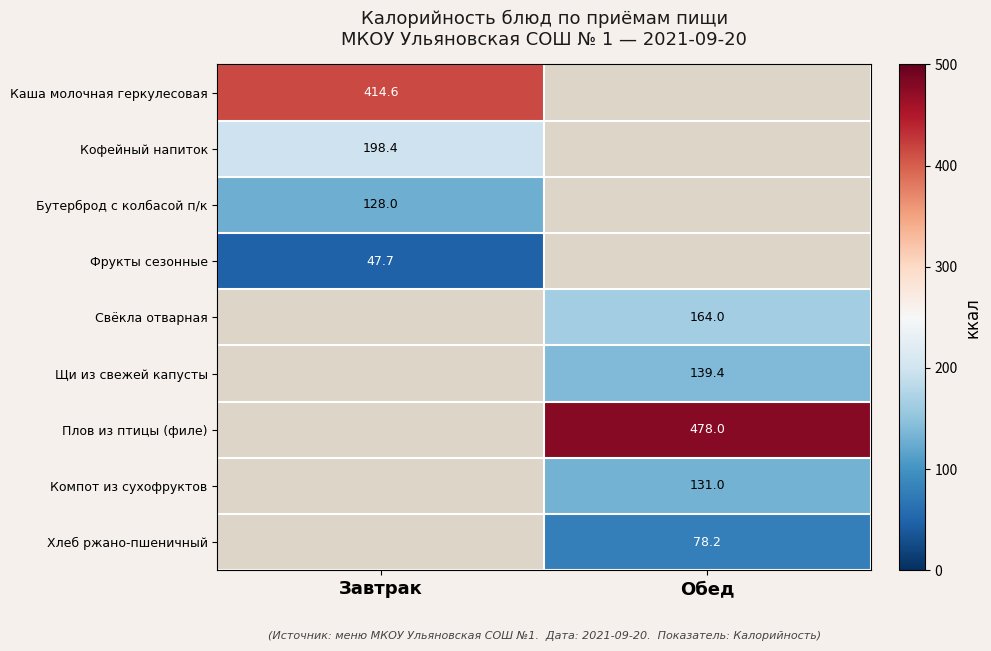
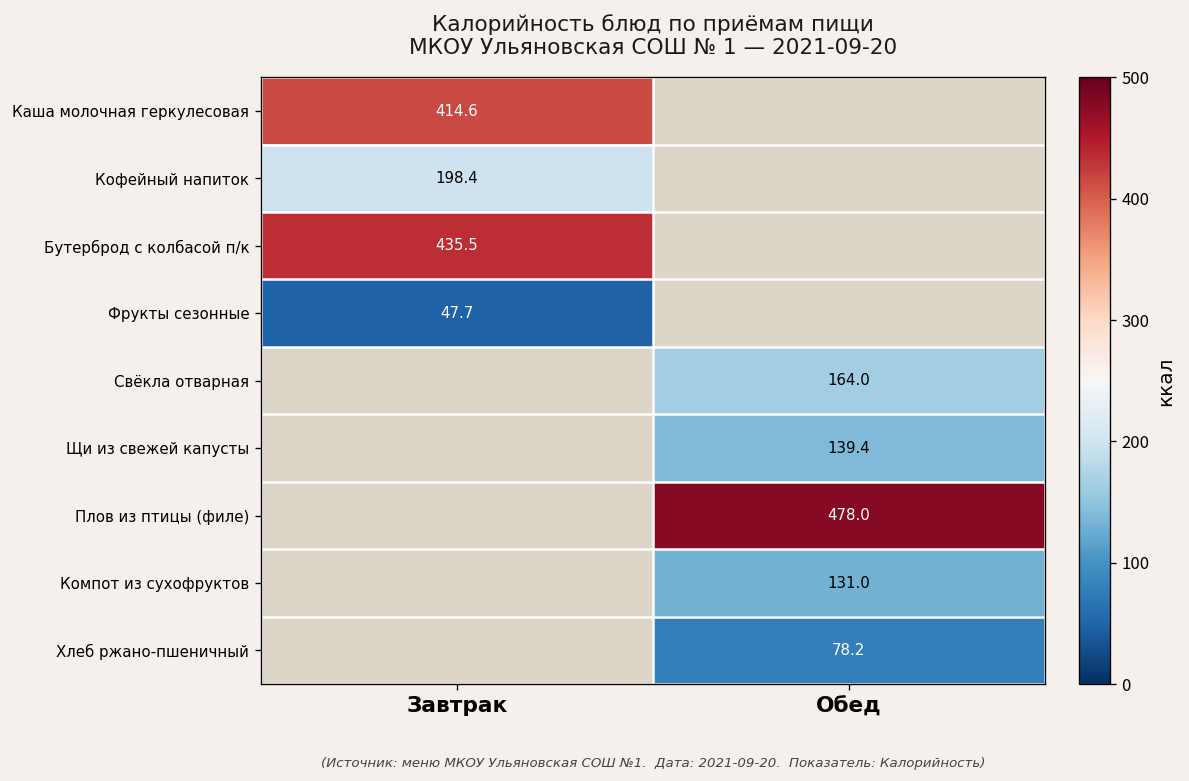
  {
    "Каша молочная геркулесовая": {
      "Завтрак": 414.6
    },
    "Кофейный напиток": {
      "Завтрак": 198.4
    },
    "Бутерброд с колбасой п/к": {
-     "Завтрак": 128.0
+     "Завтрак": 435.5
    },
    "Фрукты сезонные": {
      "Завтрак": 47.7
    },
    "Свёкла отварная": {
      "Обед": 164.0
    },
    "Щи из свежей капусты": {
      "Обед": 139.4
    },
    "Плов из птицы (филе)": {
      "Обед": 478.0
    },
    "Компот из сухофруктов": {
      "Обед": 131.0
    },
    "Хлеб ржано-пшеничный": {
      "Обед": 78.2
    }
  }
